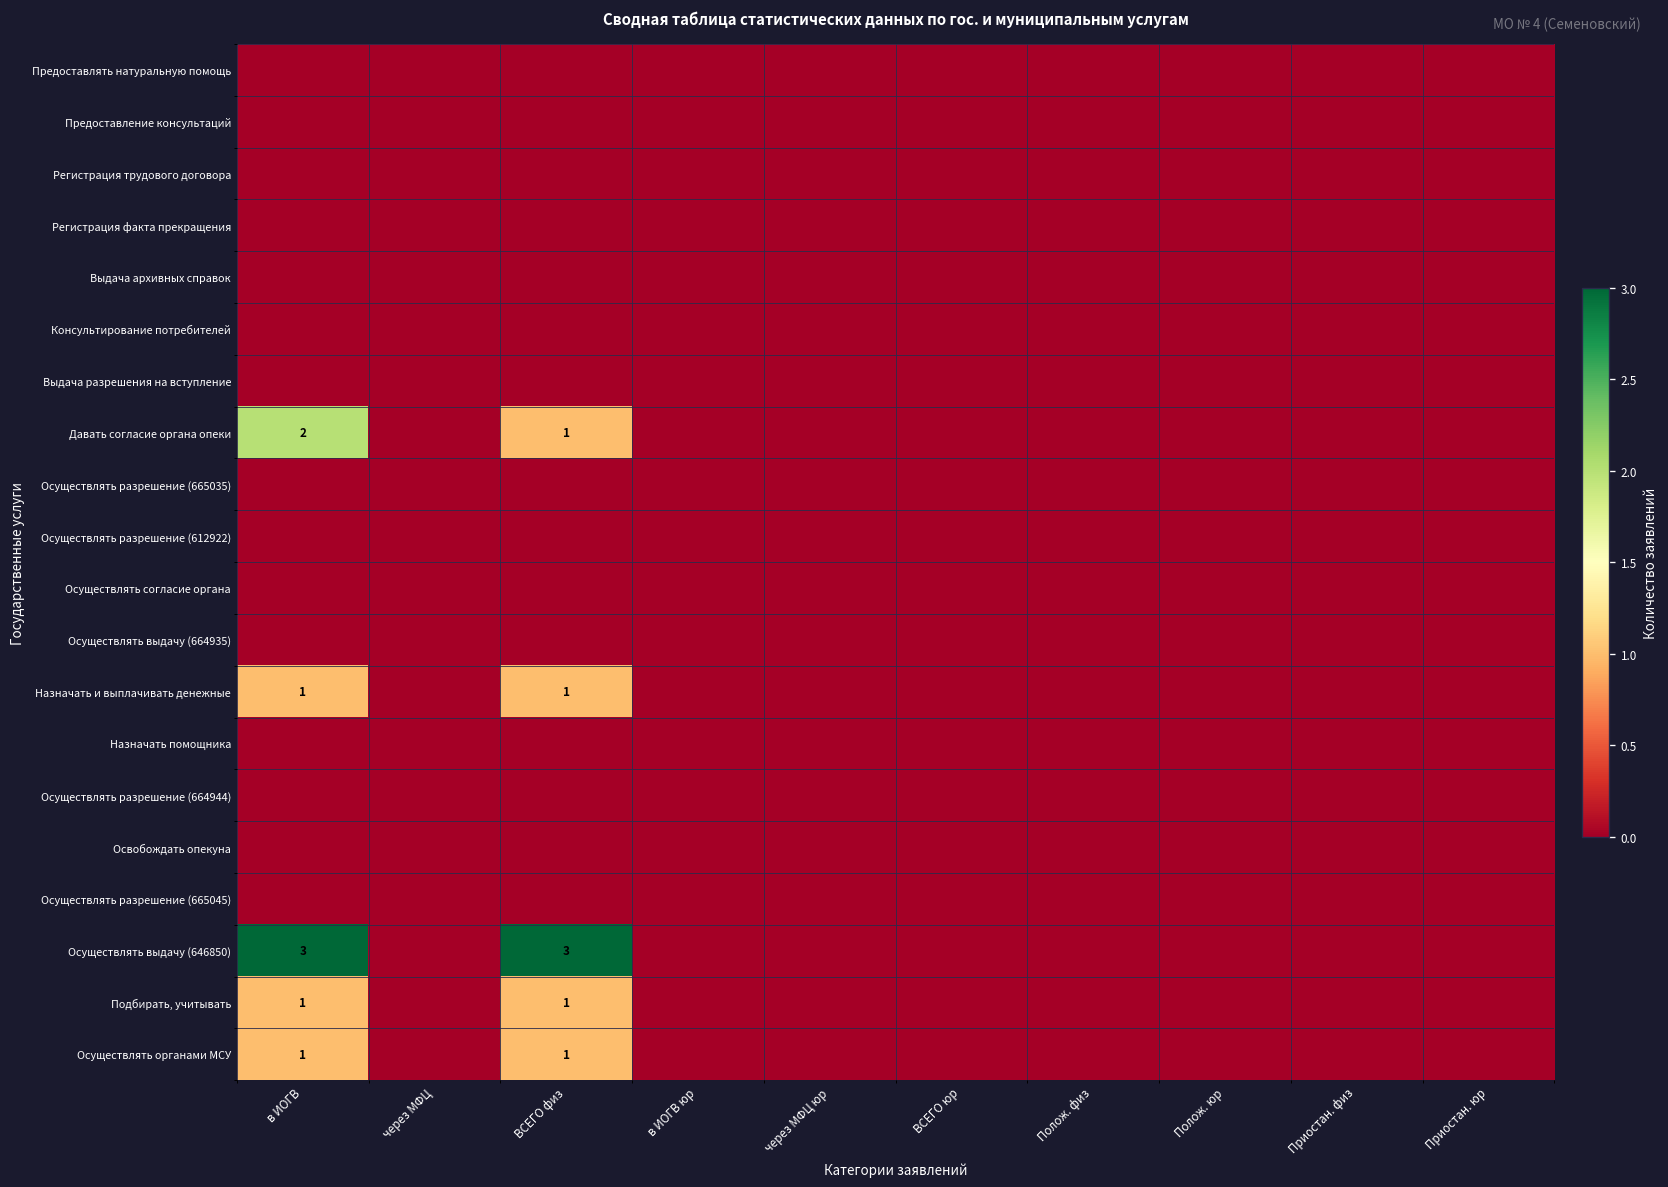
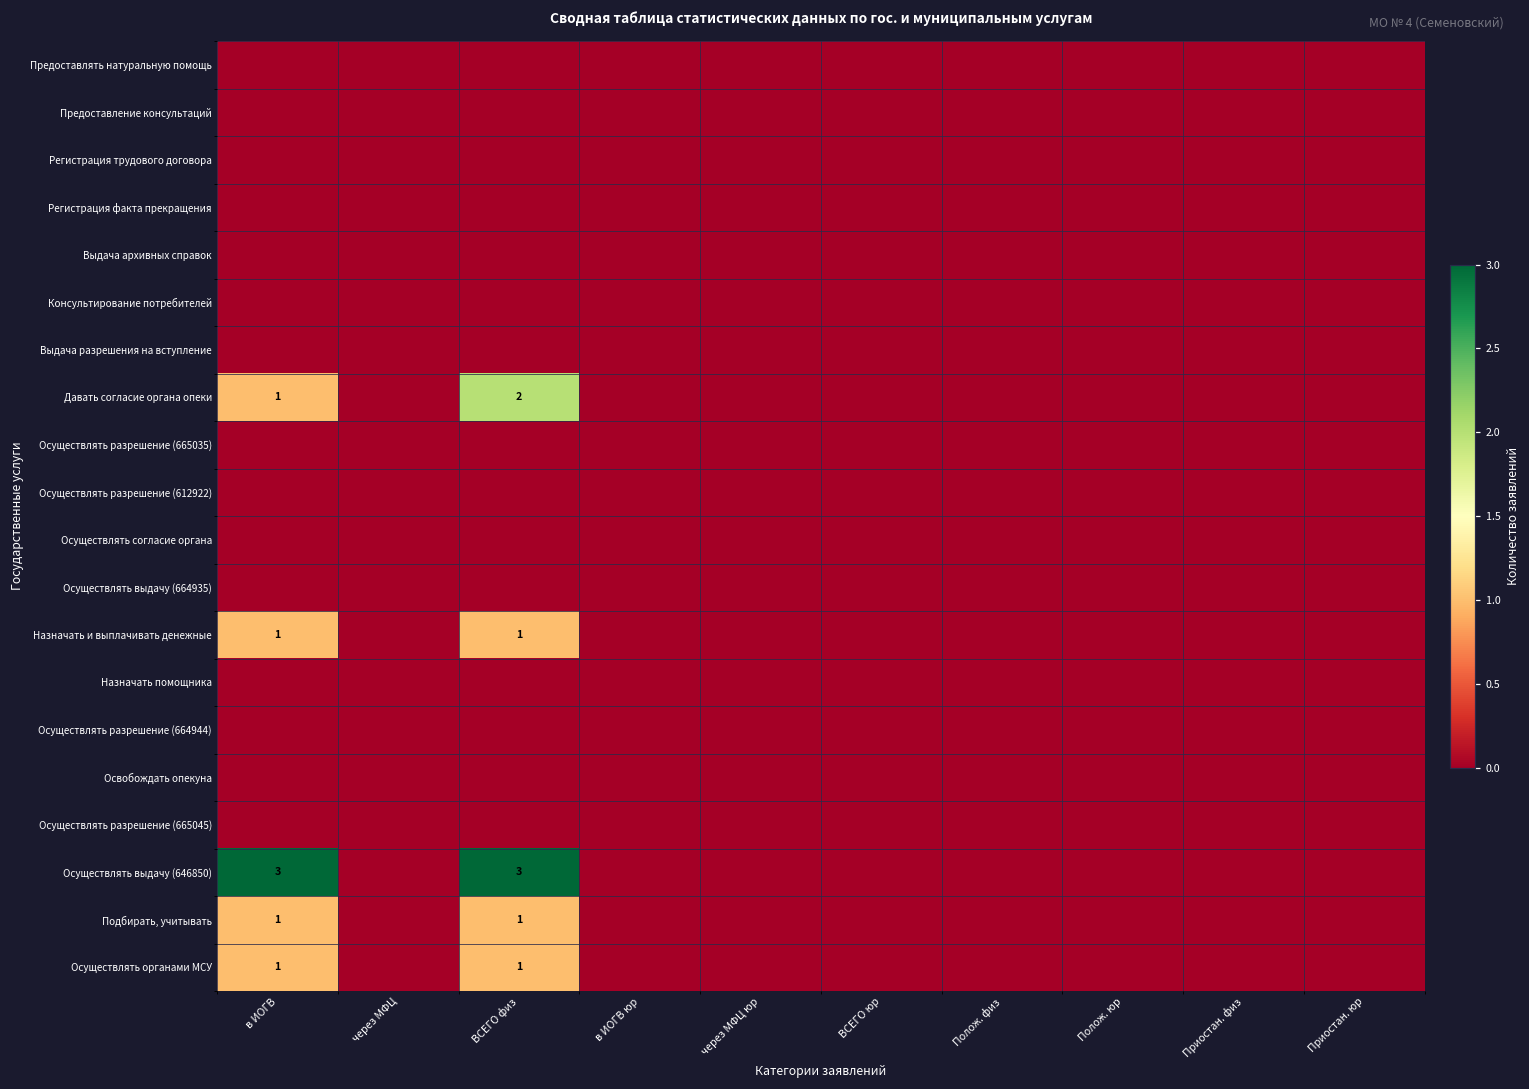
  {
    "Давать согласие органа опеки": {
-     "в ИОГВ": 2,
-     "ВСЕГО физ": 1
+     "в ИОГВ": 1,
+     "ВСЕГО физ": 2
    },
    "Назначать и выплачивать денежные": {
      "в ИОГВ": 1,
      "ВСЕГО физ": 1
    },
    "Осуществлять выдачу (646850)": {
      "в ИОГВ": 3,
      "ВСЕГО физ": 3
    },
    "Подбирать, учитывать": {
      "в ИОГВ": 1,
      "ВСЕГО физ": 1
    },
    "Осуществлять органами МСУ": {
      "в ИОГВ": 1,
      "ВСЕГО физ": 1
    }
  }
